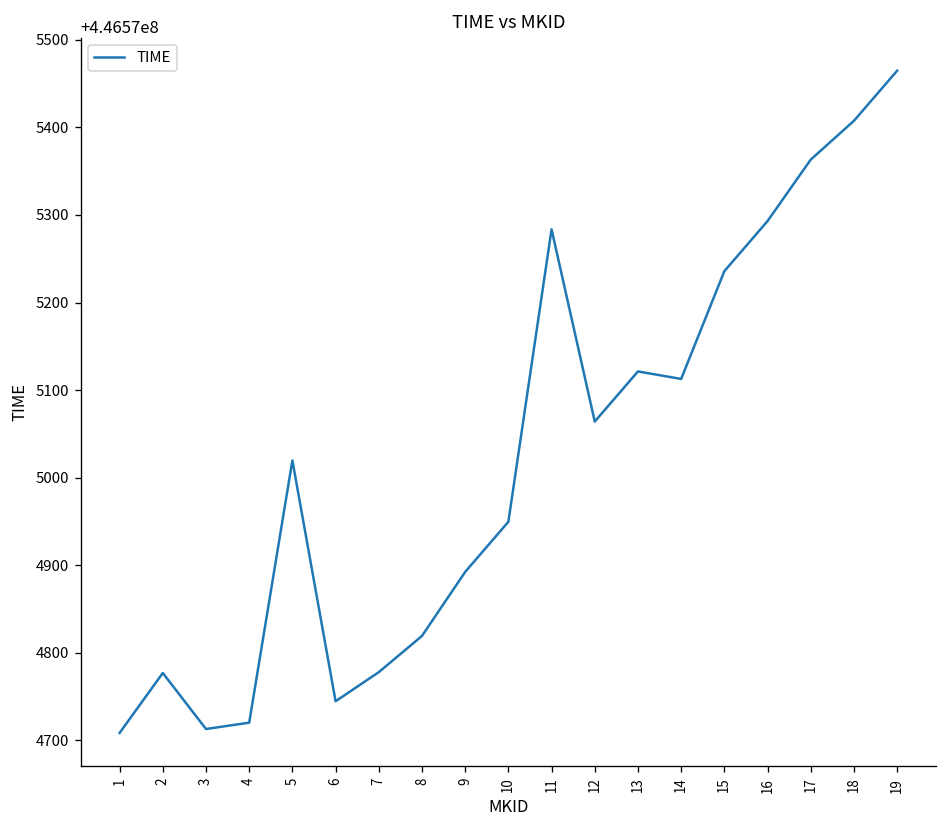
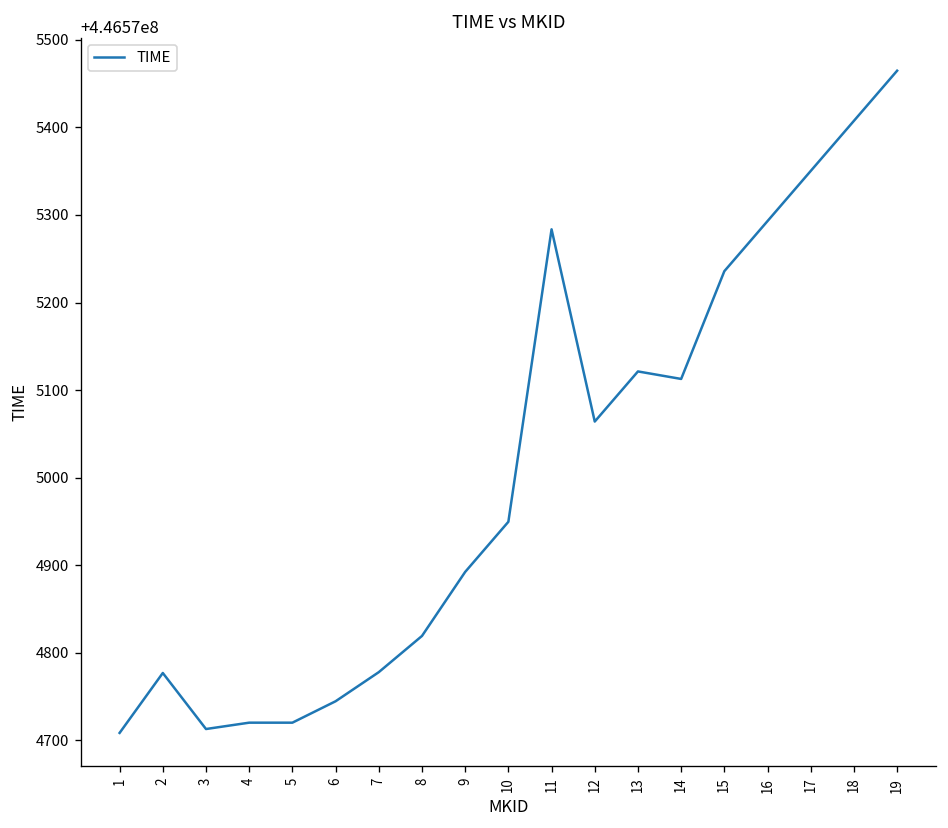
  {
    "1": 446574710,
    "2": 446574780,
    "3": 446574710,
    "4": 446574720,
-   "5": 446575020,
+   "5": 446574720,
    "6": 446574740,
    "7": 446574780,
    "8": 446574820,
    "9": 446574890,
    "10": 446574950,
    "11": 446575280,
    "12": 446575060,
    "13": 446575120,
    "14": 446575110,
    "15": 446575240,
    "16": 446575290,
-   "17": 446575360,
+   "17": 446575350,
    "18": 446575410,
    "19": 446575460
  }
